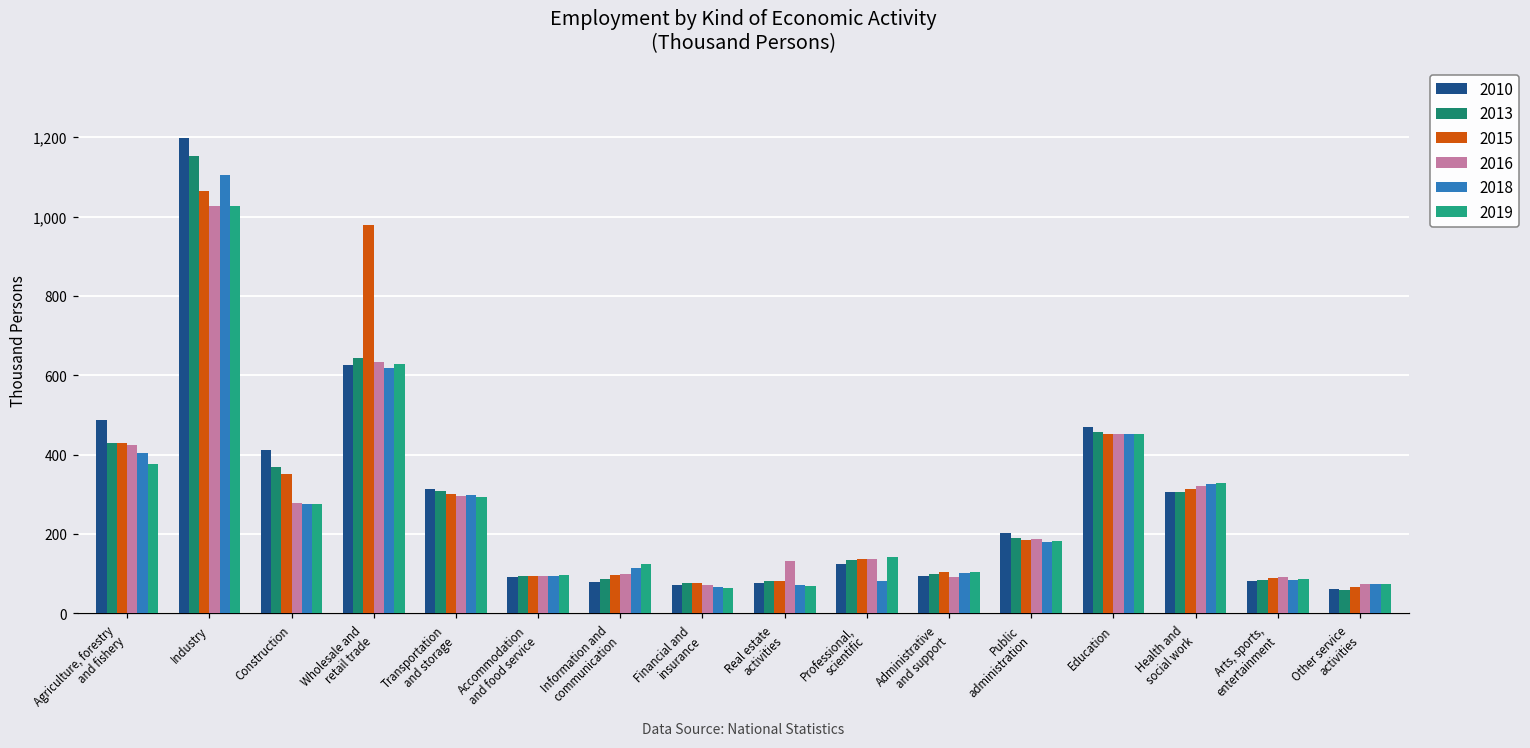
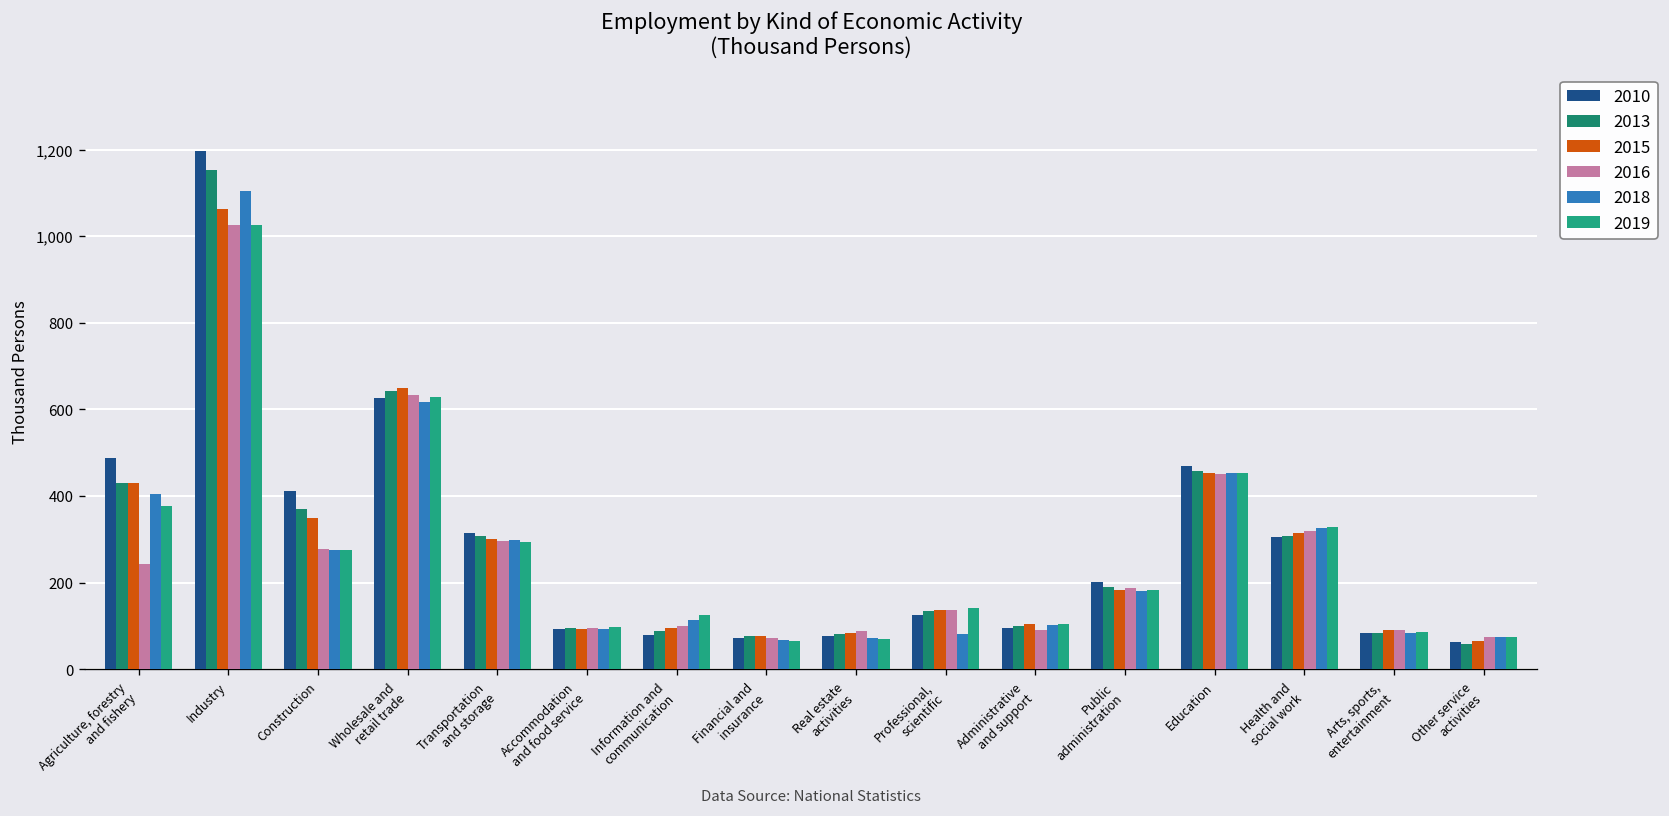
  {
    "2010": {
      "Agriculture, forestry and fishery": "490",
      "Industry": "1,200",
      "Construction": "410",
      "Wholesale and retail trade": "630",
      "Transportation and storage": "310",
      "Accommodation and food service": "90",
      "Information and communication": "80",
      "Financial and insurance": "70",
      "Real estate activities": "80",
      "Professional, scientific": "130",
      "Administrative and support": "90",
      "Public administration": "200",
      "Education": "470",
      "Health and social work": "310",
      "Arts, sports, entertainment": "80",
      "Other service activities": "60"
    },
    "2015": {
      "Agriculture, forestry and fishery": "430",
      "Industry": "1,060",
      "Construction": "350",
-     "Wholesale and retail trade": "980",
+     "Wholesale and retail trade": "650",
      "Transportation and storage": "300",
      "Accommodation and food service": "90",
      "Information and communication": "100",
      "Financial and insurance": "80",
      "Real estate activities": "80",
      "Professional, scientific": "140",
      "Administrative and support": "100",
      "Public administration": "180",
      "Education": "450",
      "Health and social work": "310",
      "Arts, sports, entertainment": "90",
      "Other service activities": "70"
    },
    "2016": {
-     "Agriculture, forestry and fishery": "430",
+     "Agriculture, forestry and fishery": "240",
      "Industry": "1,030",
      "Construction": "280",
      "Wholesale and retail trade": "630",
      "Transportation and storage": "300",
      "Accommodation and food service": "100",
      "Information and communication": "100",
      "Financial and insurance": "70",
-     "Real estate activities": "130",
+     "Real estate activities": "90",
      "Professional, scientific": "140",
      "Administrative and support": "90",
      "Public administration": "190",
      "Education": "450",
      "Health and social work": "320",
      "Arts, sports, entertainment": "90",
      "Other service activities": "70"
    },
    "2018": {
      "Agriculture, forestry and fishery": "400",
      "Industry": "1,100",
      "Construction": "280",
      "Wholesale and retail trade": "620",
      "Transportation and storage": "300",
      "Accommodation and food service": "90",
      "Information and communication": "110",
      "Financial and insurance": "70",
      "Real estate activities": "70",
      "Professional, scientific": "80",
      "Administrative and support": "100",
      "Public administration": "180",
      "Education": "450",
      "Health and social work": "330",
      "Arts, sports, entertainment": "80",
      "Other service activities": "70"
    }
  }
